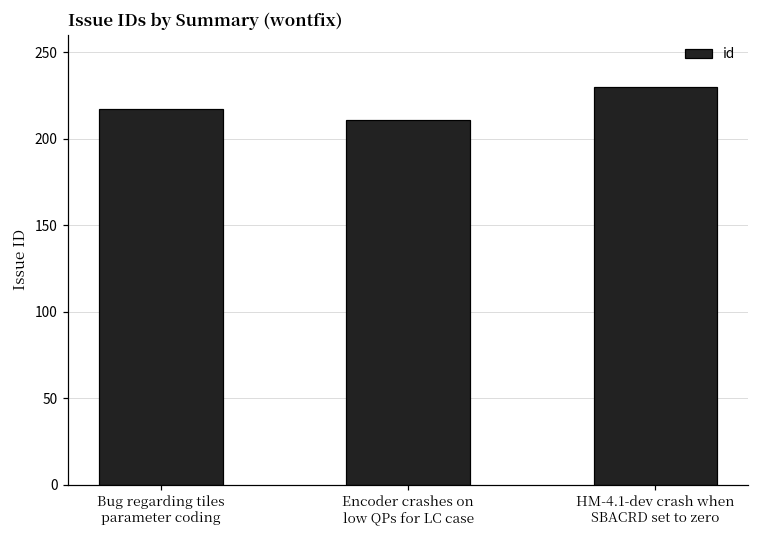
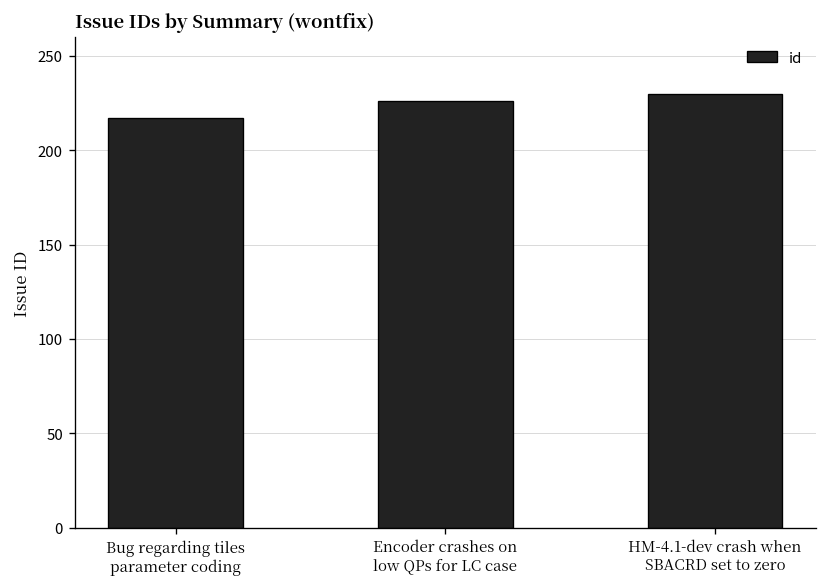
  {
    "Bug regarding tiles parameter coding": 217,
-   "Encoder crashes on low QPs for LC case": 211,
+   "Encoder crashes on low QPs for LC case": 226,
    "HM-4.1-dev crash when SBACRD set to zero": 230
  }
